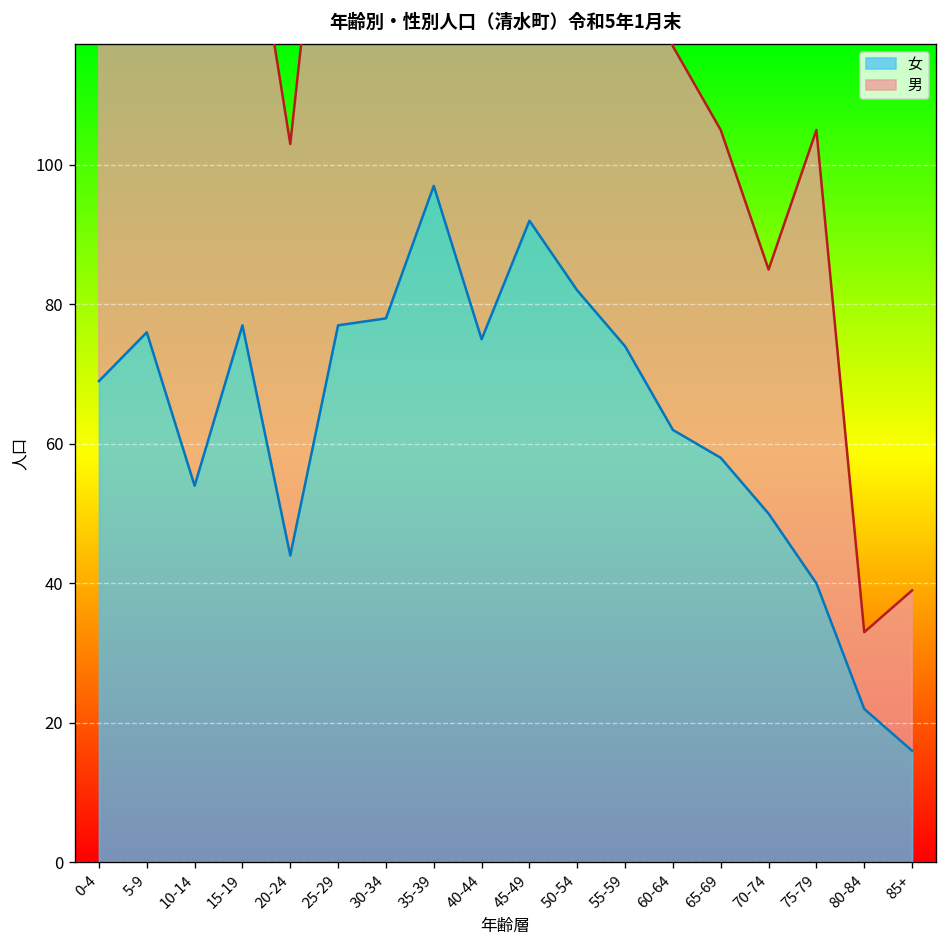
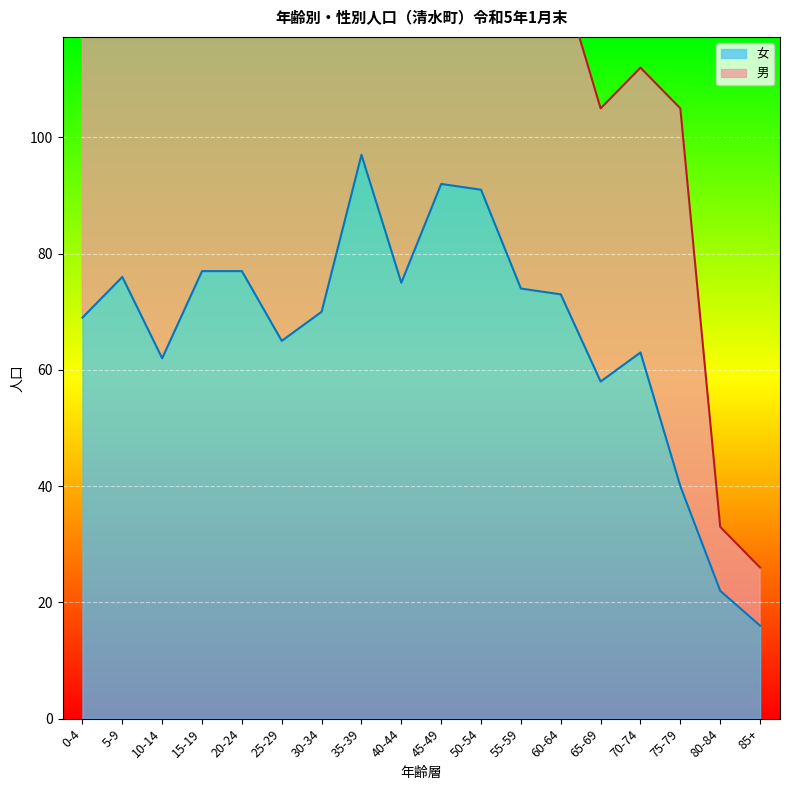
  {
    "女": {
      "0-4": 69,
      "5-9": 76,
-     "10-14": 54,
+     "10-14": 62,
      "15-19": 77,
-     "20-24": 44,
-     "25-29": 77,
-     "30-34": 78,
+     "20-24": 77,
+     "25-29": 65,
+     "30-34": 70,
      "35-39": 97,
      "40-44": 75,
      "45-49": 92,
-     "50-54": 82,
+     "50-54": 91,
      "55-59": 74,
-     "60-64": 62,
+     "60-64": 73,
      "65-69": 58,
-     "70-74": 50,
+     "70-74": 63,
      "75-79": 40,
      "80-84": 22,
      "85+": 16
    },
    "男": {
      "65-69": 47,
-     "70-74": 35,
+     "70-74": 49,
      "75-79": 65,
      "80-84": 11,
-     "85+": 23
+     "85+": 10
    }
  }
